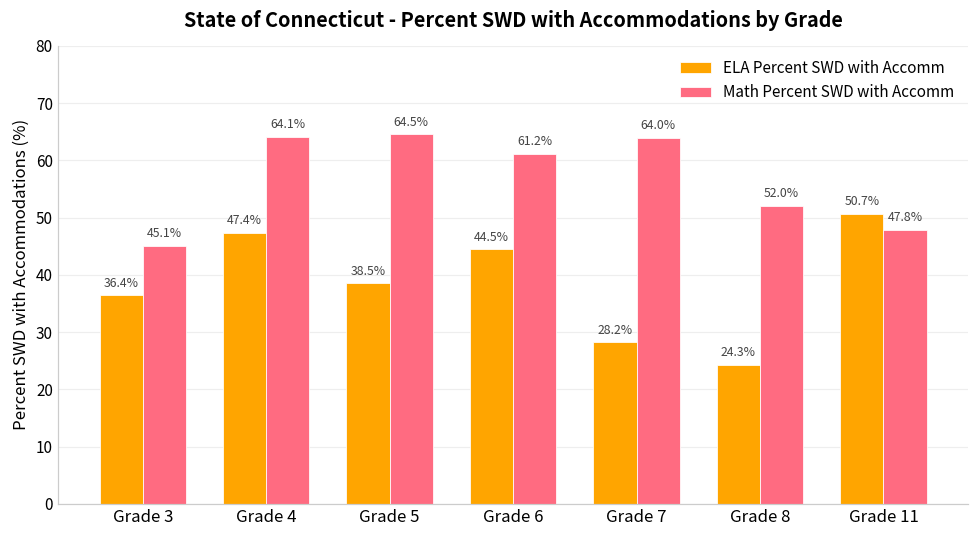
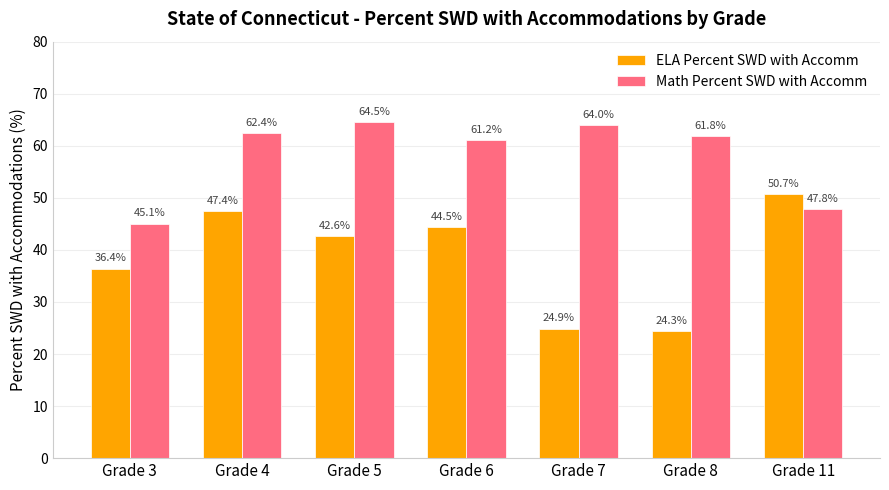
  {
    "ELA Percent SWD with Accomm": {
      "Grade 3": "36.4%",
      "Grade 4": "47.4%",
-     "Grade 5": "38.5%",
+     "Grade 5": "42.6%",
      "Grade 6": "44.5%",
-     "Grade 7": "28.2%",
+     "Grade 7": "24.9%",
      "Grade 8": "24.3%",
      "Grade 11": "50.7%"
    },
    "Math Percent SWD with Accomm": {
      "Grade 3": "45.1%",
-     "Grade 4": "64.1%",
+     "Grade 4": "62.4%",
      "Grade 5": "64.5%",
      "Grade 6": "61.2%",
      "Grade 7": "64.0%",
-     "Grade 8": "52.0%",
+     "Grade 8": "61.8%",
      "Grade 11": "47.8%"
    }
  }
